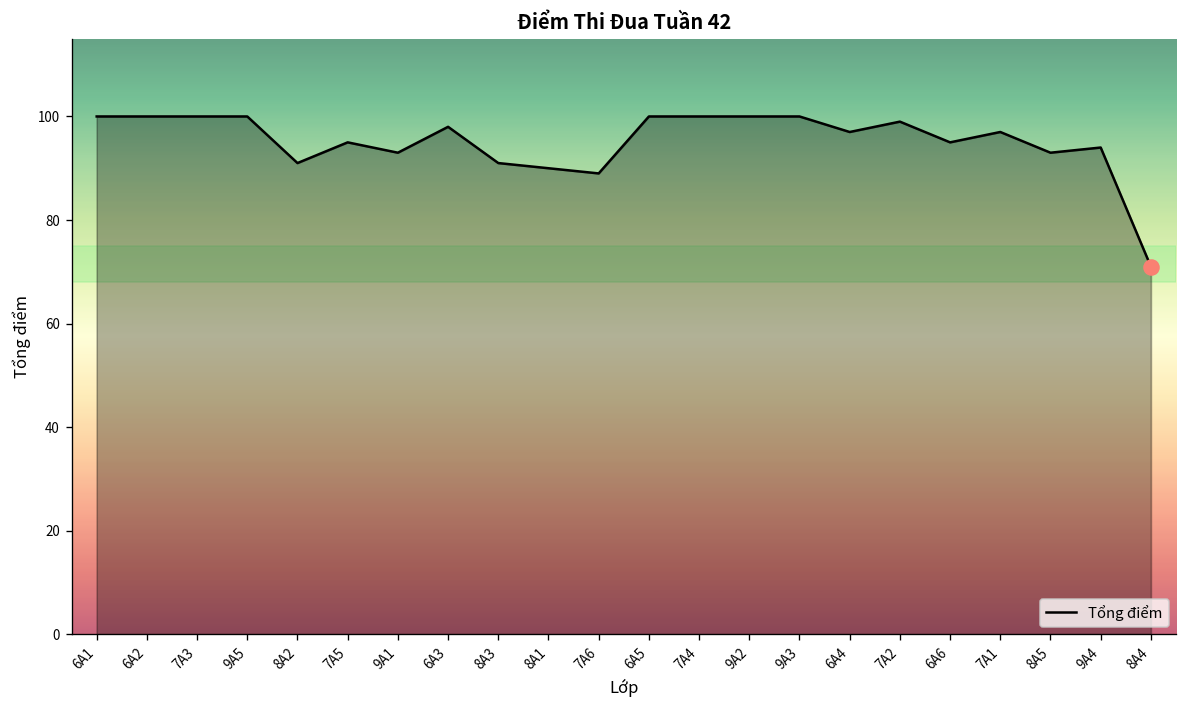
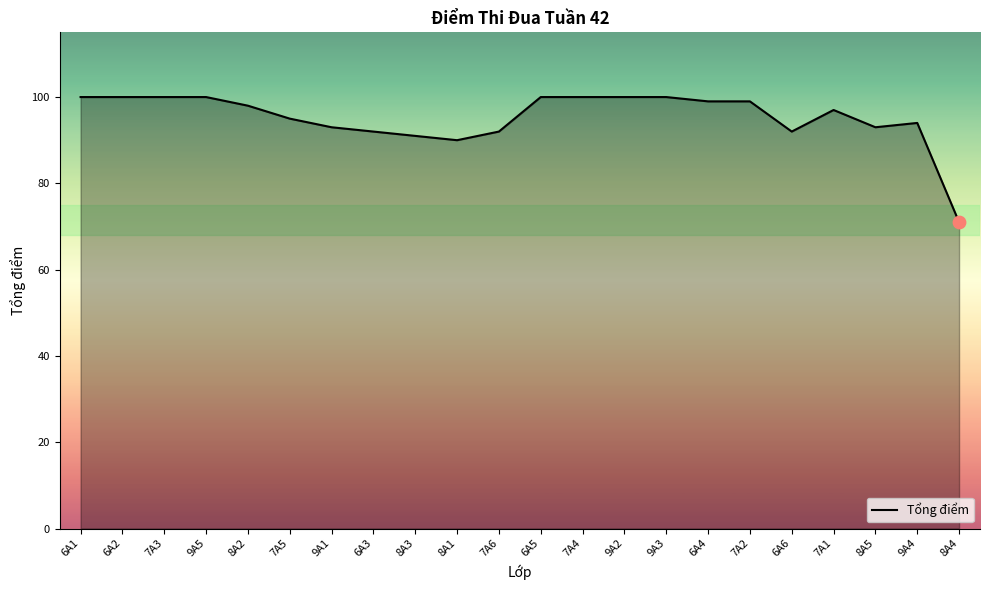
  {
    "Tổng điểm": {
      "6A1": 100,
      "6A2": 100,
      "7A3": 100,
      "9A5": 100,
-     "8A2": 91,
+     "8A2": 98,
      "7A5": 95,
      "9A1": 93,
-     "6A3": 98,
+     "6A3": 92,
      "8A3": 91,
      "8A1": 90,
-     "7A6": 89,
+     "7A6": 92,
      "6A5": 100,
      "7A4": 100,
      "9A2": 100,
      "9A3": 100,
-     "6A4": 97,
+     "6A4": 99,
      "7A2": 99,
-     "6A6": 95,
+     "6A6": 92,
      "7A1": 97,
      "8A5": 93,
      "9A4": 94
    }
  }
